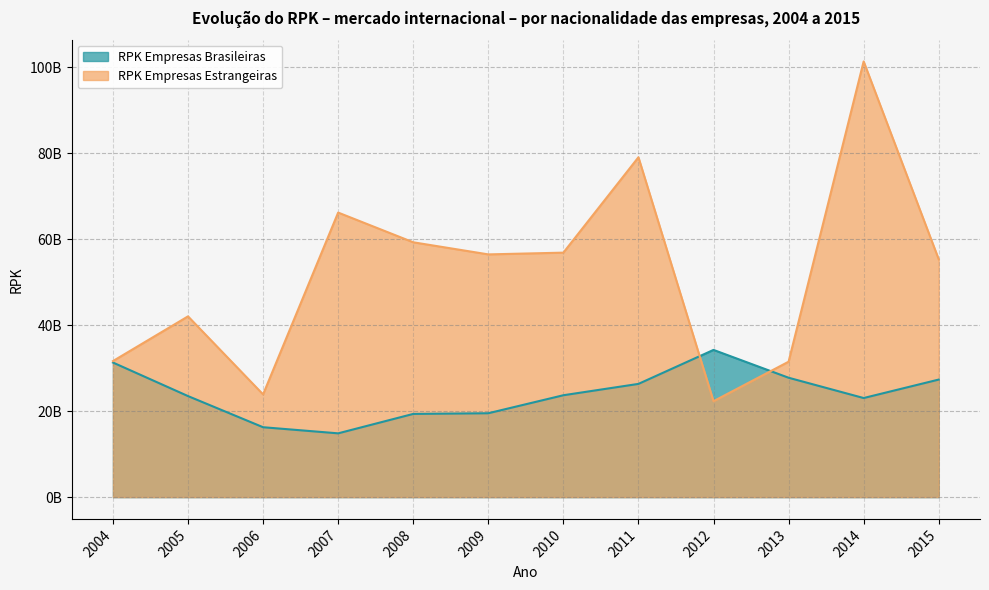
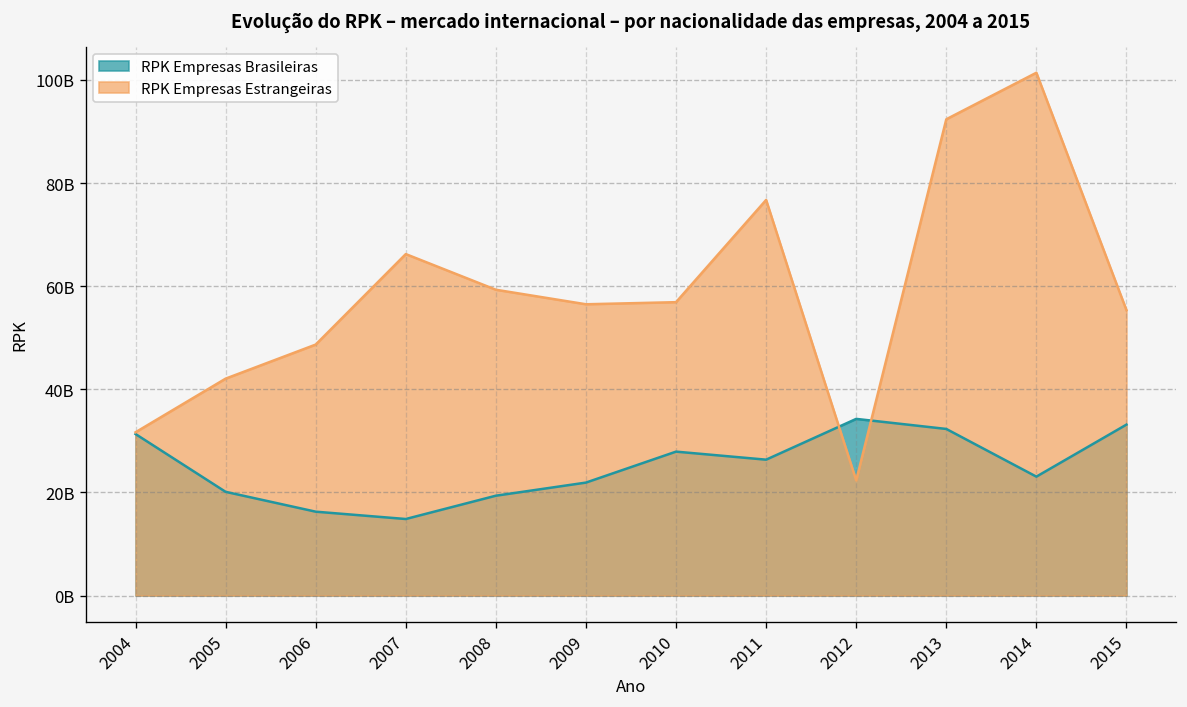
  {
    "RPK Empresas Brasileiras": {
-     "2005": 24000000000,
+     "2005": 20000000000,
      "2006": 16000000000,
      "2007": 15000000000,
      "2008": 19000000000,
-     "2009": 20000000000,
-     "2010": 24000000000,
+     "2009": 22000000000,
+     "2010": 28000000000,
      "2011": 26000000000,
      "2012": 34000000000,
-     "2013": 28000000000,
+     "2013": 32000000000,
      "2014": 23000000000,
-     "2015": 27000000000
+     "2015": 33000000000
    },
    "RPK Empresas Estrangeiras": {
      "2005": 42000000000,
-     "2006": 24000000000,
+     "2006": 49000000000,
      "2007": 66000000000,
      "2008": 59000000000,
      "2009": 56000000000,
      "2010": 57000000000,
-     "2011": 79000000000,
+     "2011": 77000000000,
      "2012": 22000000000,
-     "2013": 32000000000,
+     "2013": 92000000000,
      "2014": 101000000000,
      "2015": 55000000000
    }
  }
